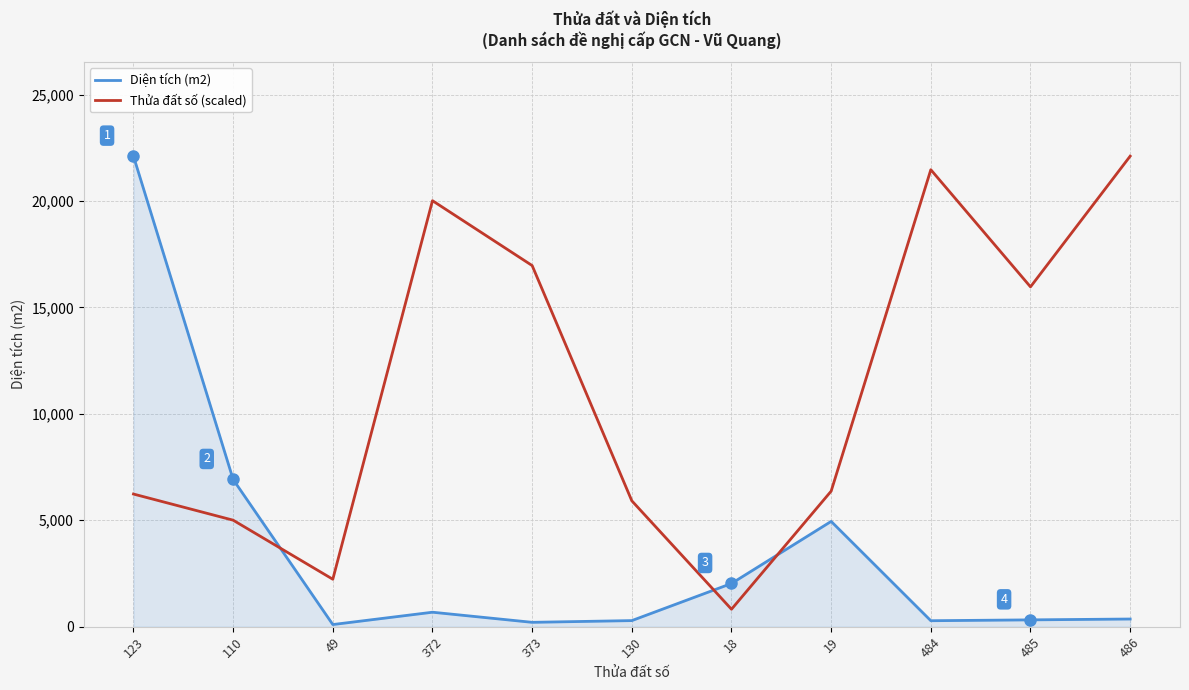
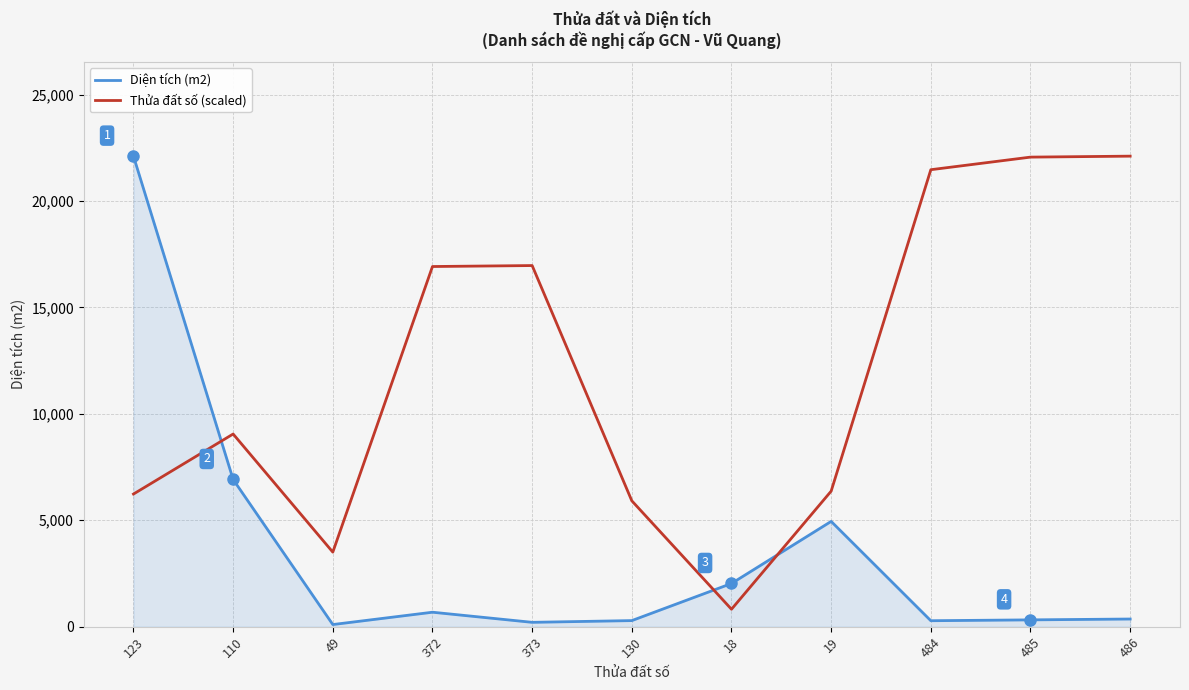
  {
    "Thửa đất số (scaled)": {
      "123": "6,200",
-     "110": "5,000",
-     "49": "2,200",
-     "372": "20,000",
+     "110": "9,100",
+     "49": "3,500",
+     "372": "16,900",
      "373": "17,000",
      "130": "5,900",
      "18": "800",
      "19": "6,400",
      "484": "21,500",
-     "485": "16,000",
+     "485": "22,100",
      "486": "22,100"
    }
  }
